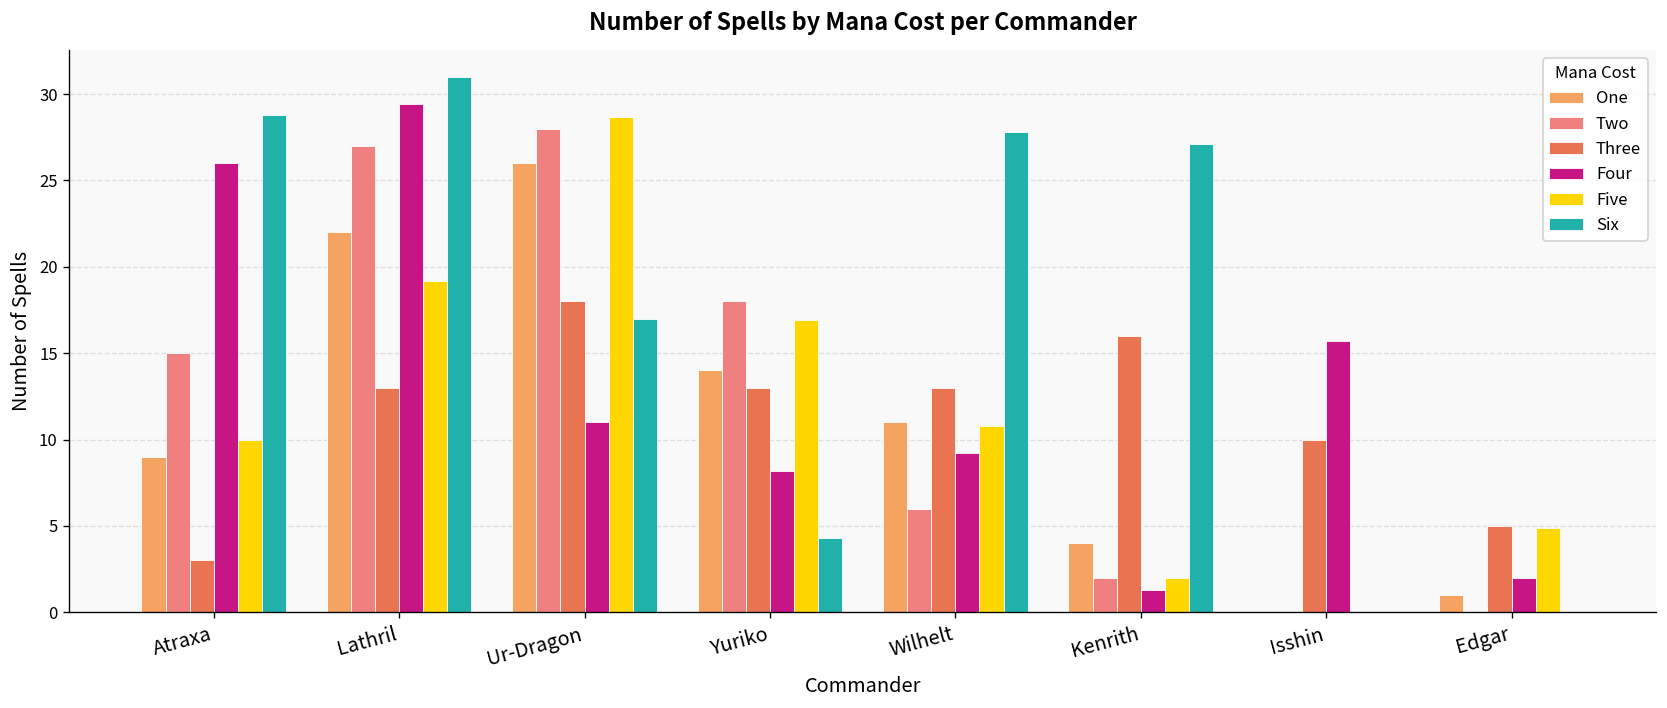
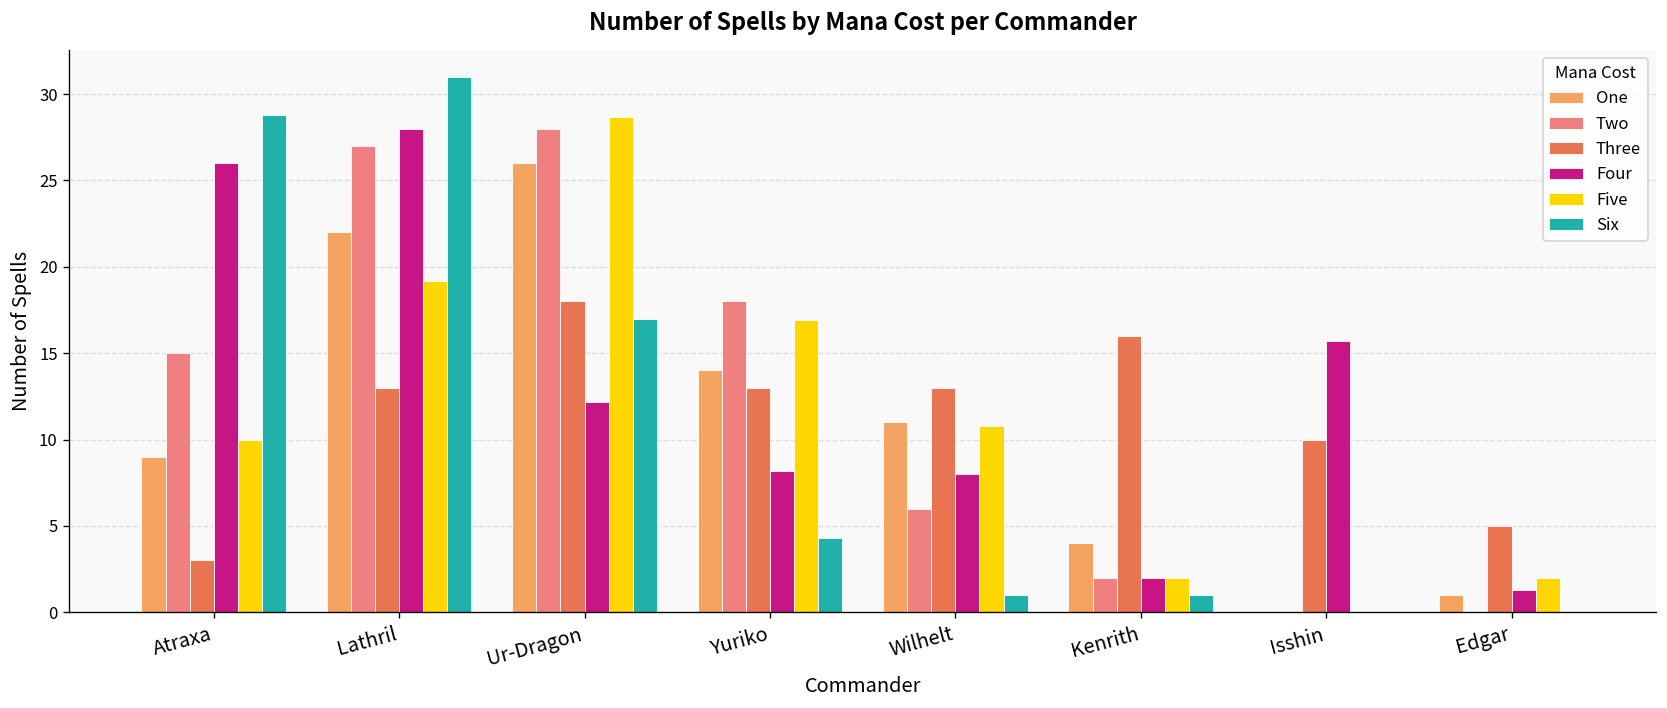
  {
    "Four": {
      "Atraxa": 26.0,
-     "Lathril": 29.4,
-     "Ur-Dragon": 11.0,
+     "Lathril": 28.0,
+     "Ur-Dragon": 12.2,
      "Yuriko": 8.2,
-     "Wilhelt": 9.2,
-     "Kenrith": 1.3,
+     "Wilhelt": 8.0,
+     "Kenrith": 2.0,
      "Isshin": 15.7,
-     "Edgar": 2.0
+     "Edgar": 1.3
    },
    "Five": {
      "Atraxa": 10.0,
      "Lathril": 19.2,
      "Ur-Dragon": 28.7,
      "Yuriko": 16.9,
      "Wilhelt": 10.8,
      "Kenrith": 2.0,
      "Isshin": 0.0,
-     "Edgar": 4.9
+     "Edgar": 2.0
    },
    "Six": {
      "Atraxa": 28.8,
      "Lathril": 31.0,
      "Ur-Dragon": 17.0,
      "Yuriko": 4.3,
-     "Wilhelt": 27.8,
-     "Kenrith": 27.1,
+     "Wilhelt": 1.0,
+     "Kenrith": 1.0,
      "Isshin": 0.0,
      "Edgar": 0.0
    }
  }
